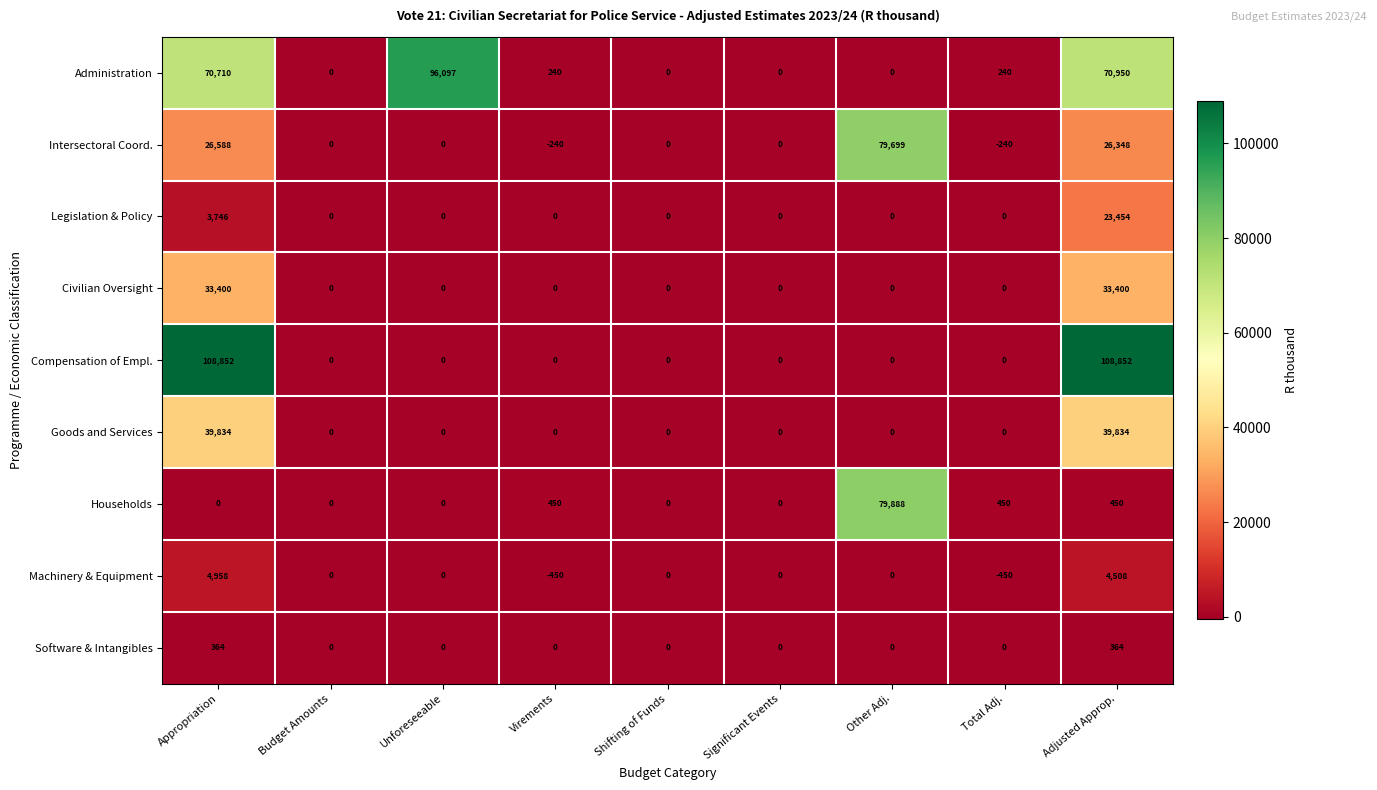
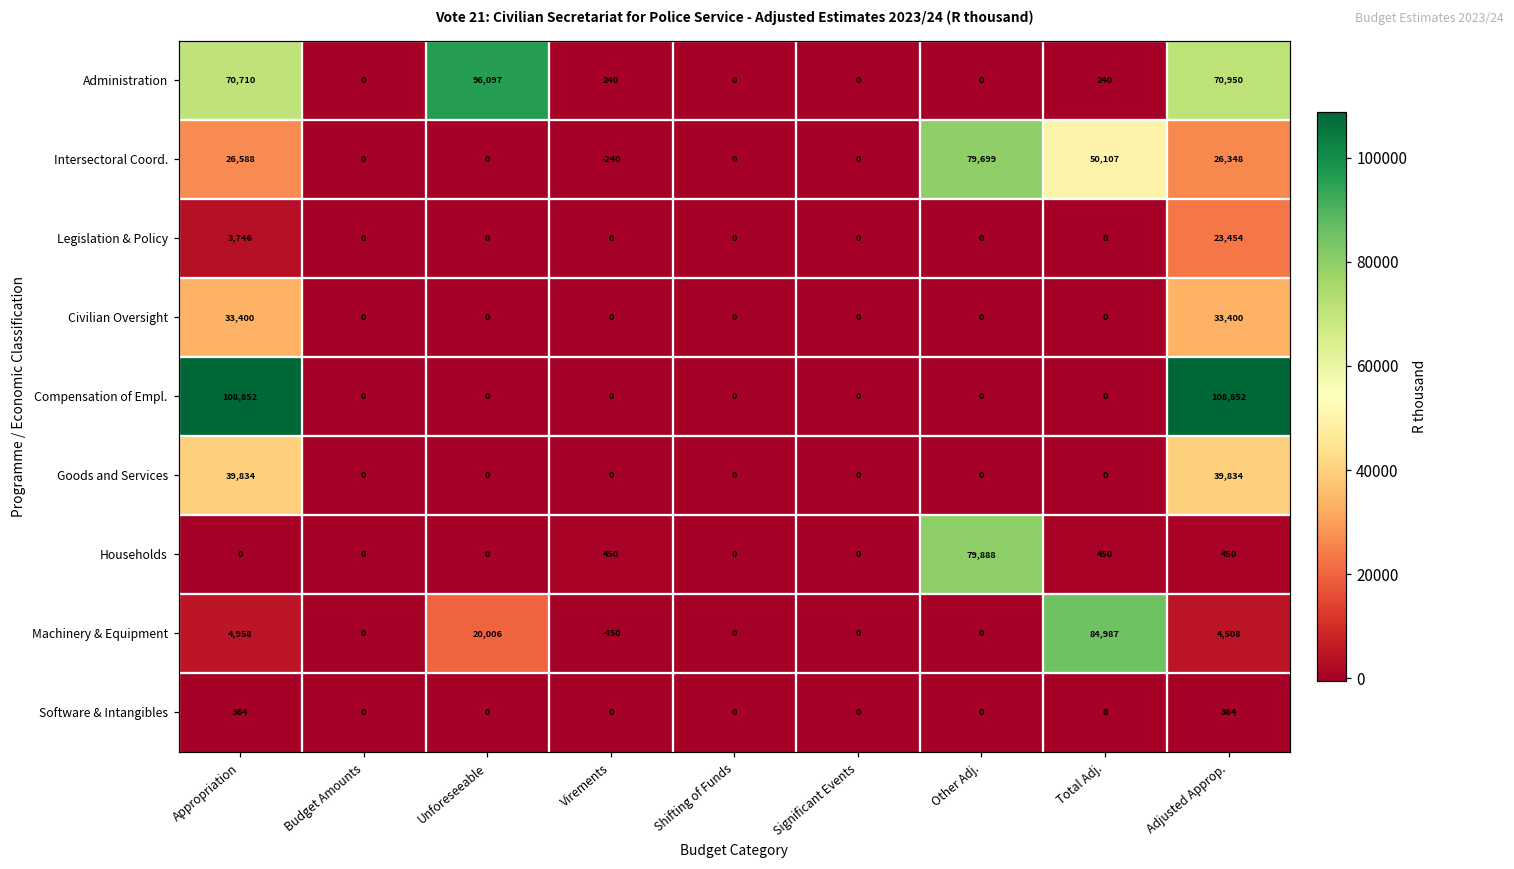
  {
    "Administration": {
      "Appropriation": "70,710",
      "Budget Amounts": "0",
      "Unforeseeable": "96,097",
      "Virements": "240",
      "Shifting of Funds": "0",
      "Significant Events": "0",
      "Other Adj.": "0",
      "Total Adj.": "240",
      "Adjusted Approp.": "70,950"
    },
    "Intersectoral Coord.": {
      "Appropriation": "26,588",
      "Budget Amounts": "0",
      "Unforeseeable": "0",
      "Virements": "-240",
      "Shifting of Funds": "0",
      "Significant Events": "0",
      "Other Adj.": "79,699",
-     "Total Adj.": "-240",
+     "Total Adj.": "50,107",
      "Adjusted Approp.": "26,348"
    },
    "Legislation & Policy": {
      "Appropriation": "3,746",
      "Budget Amounts": "0",
      "Unforeseeable": "0",
      "Virements": "0",
      "Shifting of Funds": "0",
      "Significant Events": "0",
      "Other Adj.": "0",
      "Total Adj.": "0",
      "Adjusted Approp.": "23,454"
    },
    "Civilian Oversight": {
      "Appropriation": "33,400",
      "Budget Amounts": "0",
      "Unforeseeable": "0",
      "Virements": "0",
      "Shifting of Funds": "0",
      "Significant Events": "0",
      "Other Adj.": "0",
      "Total Adj.": "0",
      "Adjusted Approp.": "33,400"
    },
    "Compensation of Empl.": {
      "Appropriation": "108,852",
      "Budget Amounts": "0",
      "Unforeseeable": "0",
      "Virements": "0",
      "Shifting of Funds": "0",
      "Significant Events": "0",
      "Other Adj.": "0",
      "Total Adj.": "0",
      "Adjusted Approp.": "108,852"
    },
    "Goods and Services": {
      "Appropriation": "39,834",
      "Budget Amounts": "0",
      "Unforeseeable": "0",
      "Virements": "0",
      "Shifting of Funds": "0",
      "Significant Events": "0",
      "Other Adj.": "0",
      "Total Adj.": "0",
      "Adjusted Approp.": "39,834"
    },
    "Households": {
      "Appropriation": "0",
      "Budget Amounts": "0",
      "Unforeseeable": "0",
      "Virements": "450",
      "Shifting of Funds": "0",
      "Significant Events": "0",
      "Other Adj.": "79,888",
      "Total Adj.": "450",
      "Adjusted Approp.": "450"
    },
    "Machinery & Equipment": {
      "Appropriation": "4,958",
      "Budget Amounts": "0",
-     "Unforeseeable": "0",
+     "Unforeseeable": "20,006",
      "Virements": "-450",
      "Shifting of Funds": "0",
      "Significant Events": "0",
      "Other Adj.": "0",
-     "Total Adj.": "-450",
+     "Total Adj.": "84,987",
      "Adjusted Approp.": "4,508"
    },
    "Software & Intangibles": {
      "Appropriation": "364",
      "Budget Amounts": "0",
      "Unforeseeable": "0",
      "Virements": "0",
      "Shifting of Funds": "0",
      "Significant Events": "0",
      "Other Adj.": "0",
      "Total Adj.": "0",
      "Adjusted Approp.": "364"
    }
  }
